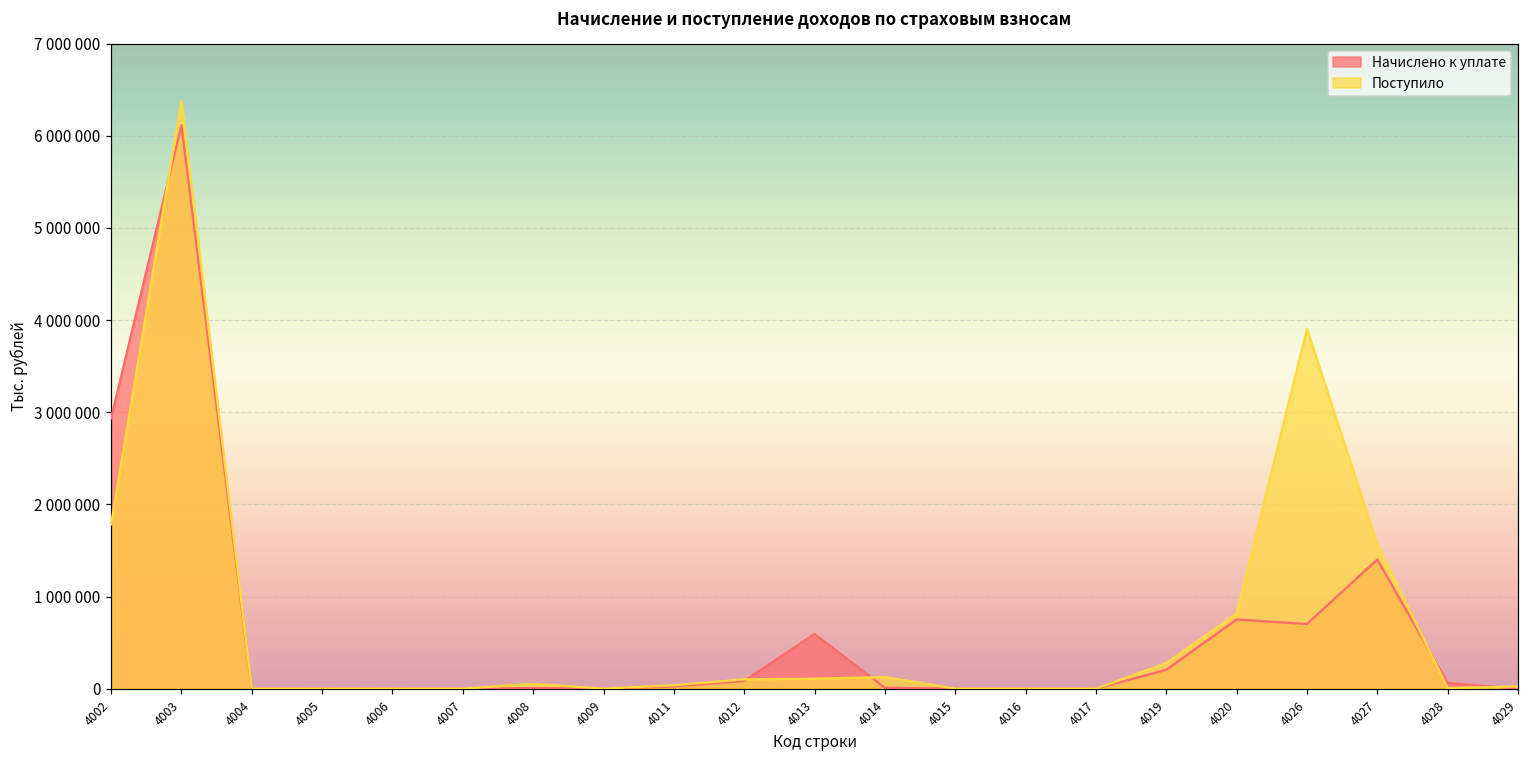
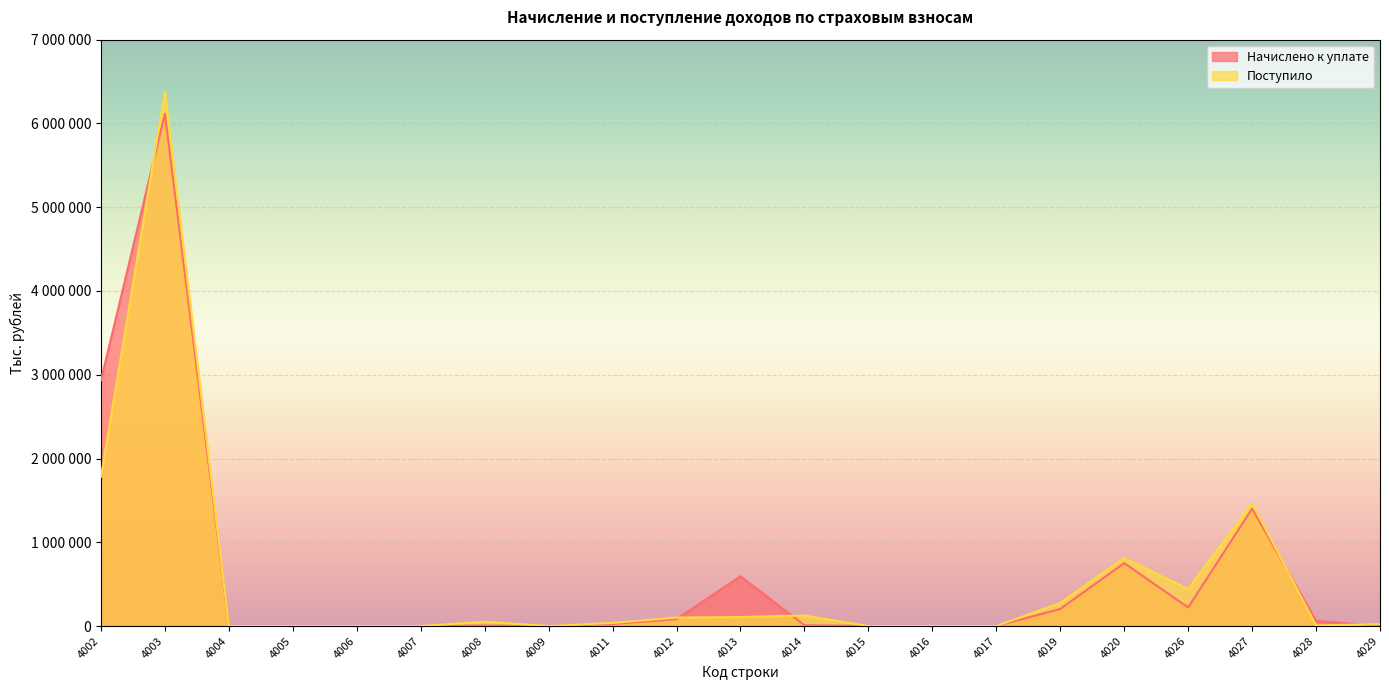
  {
    "Начислено к уплате": {
      "4002": 2900000,
      "4003": 6100000,
      "4008": 0,
      "4013": 600000,
      "4014": 0,
      "4019": 200000,
      "4020": 800000,
-     "4026": 700000,
+     "4026": 200000,
      "4027": 1400000,
      "4028": 100000
    },
    "Поступило": {
      "4002": 1800000,
      "4003": 6400000,
      "4008": 100000,
      "4013": 100000,
      "4014": 100000,
      "4019": 300000,
      "4020": 800000,
-     "4026": 3900000,
-     "4027": 1600000,
+     "4026": 400000,
+     "4027": 1500000,
      "4028": 0
    }
  }
